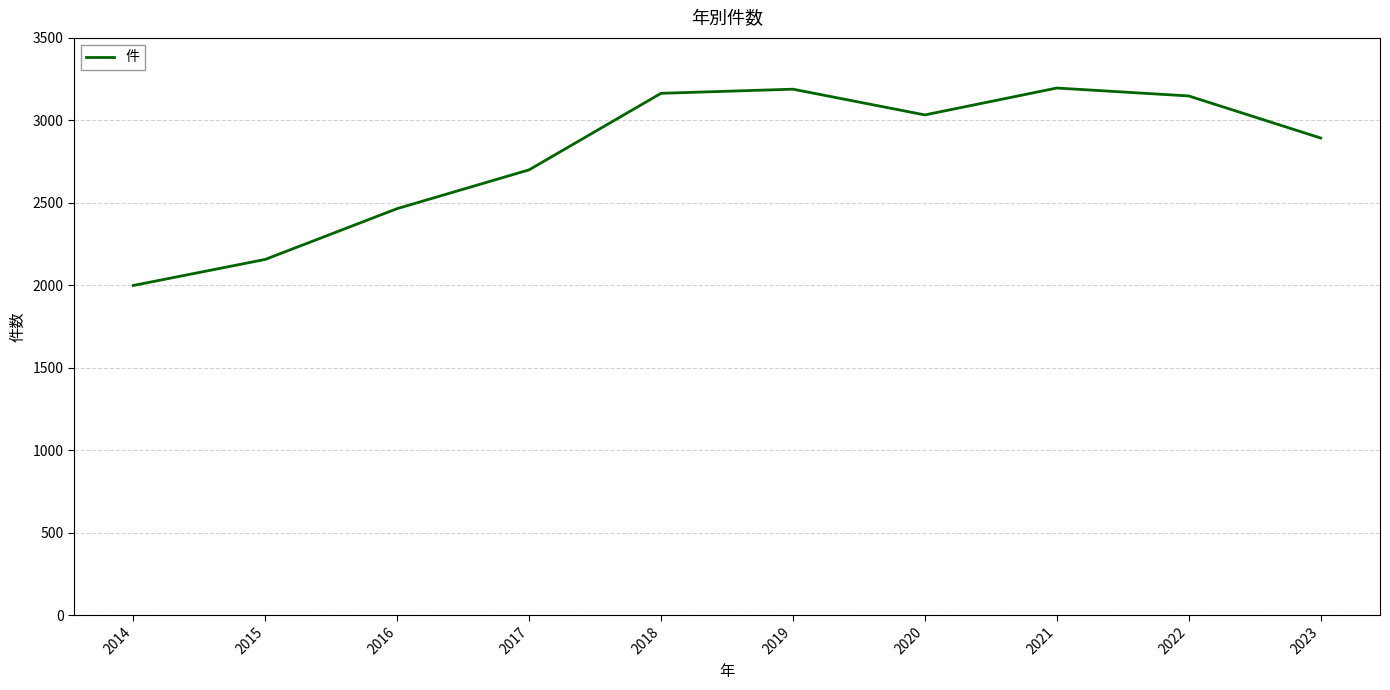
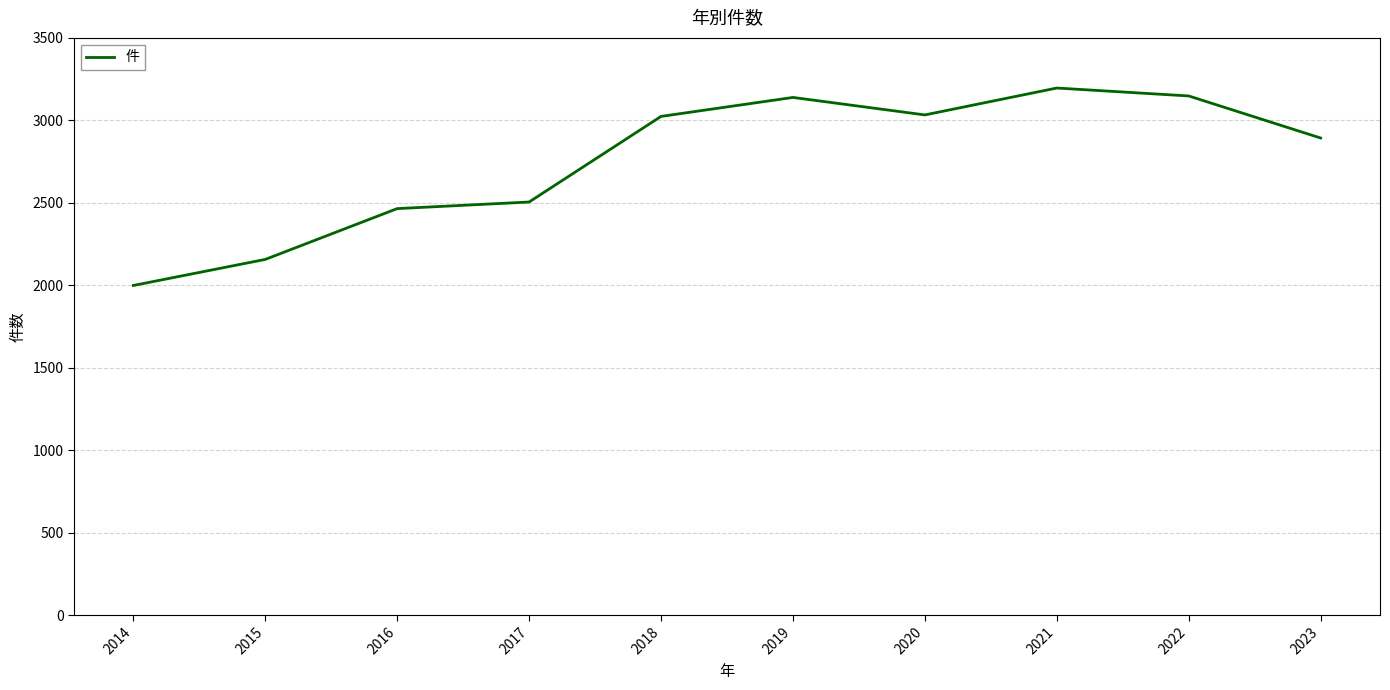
  {
    "2014": 2000,
    "2015": 2160,
    "2016": 2470,
-   "2017": 2700,
-   "2018": 3160,
-   "2019": 3190,
+   "2017": 2510,
+   "2018": 3020,
+   "2019": 3140,
    "2020": 3030,
    "2021": 3200,
    "2022": 3150,
    "2023": 2890
  }
